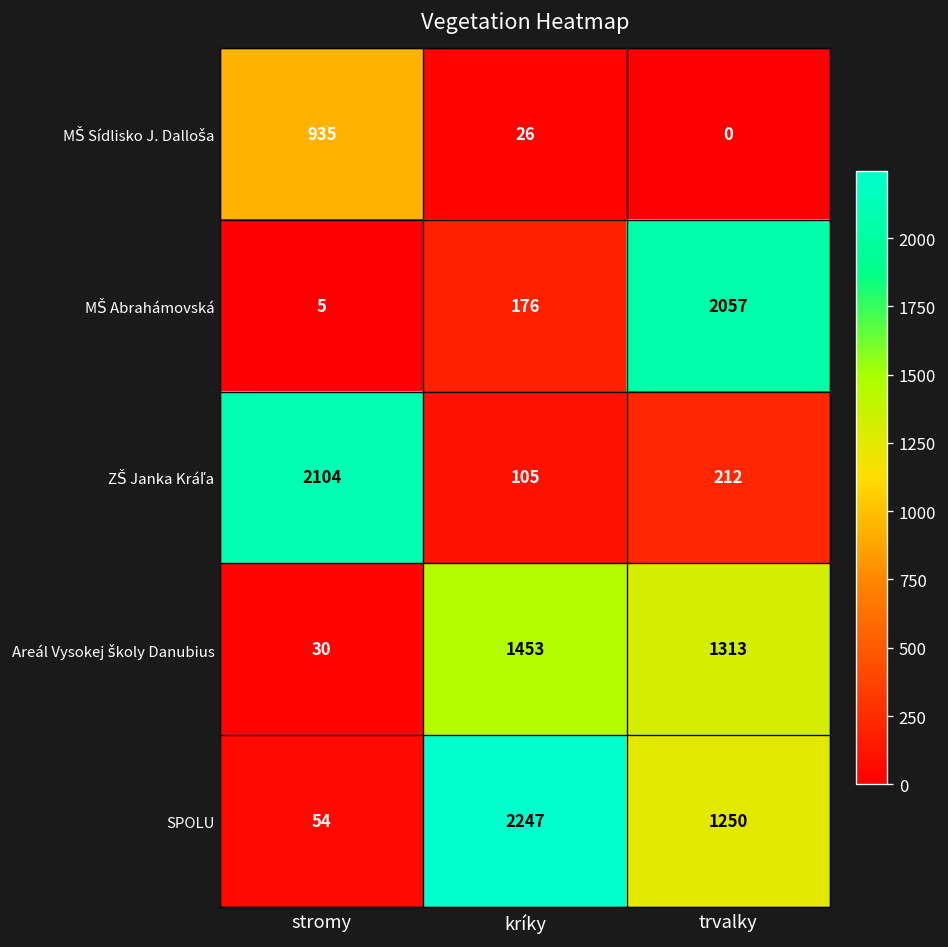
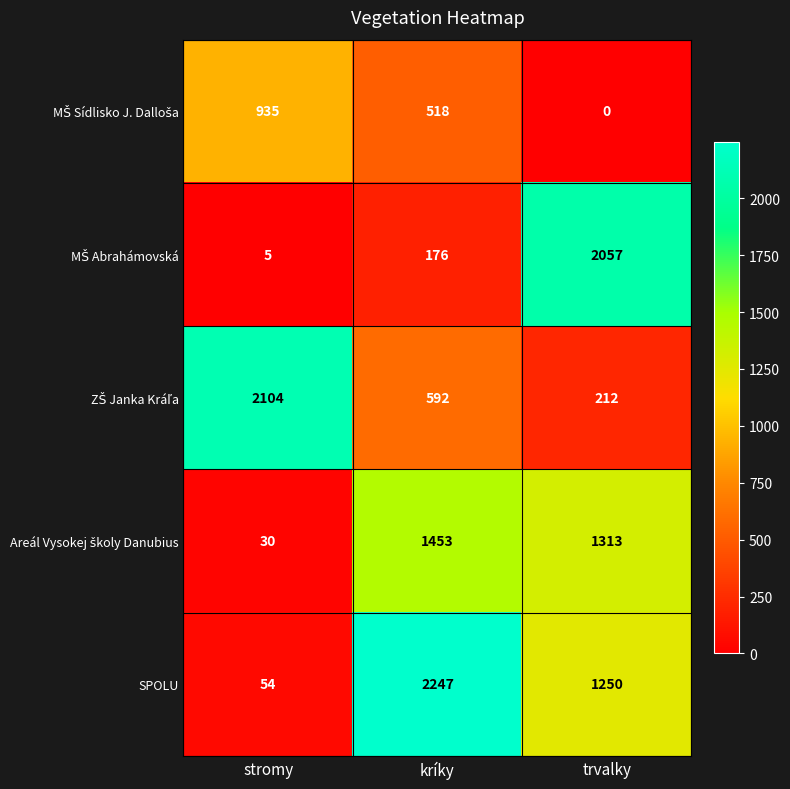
  {
    "MŠ Sídlisko J. Dalloša": {
      "stromy": 935,
-     "kríky": 26,
+     "kríky": 518,
      "trvalky": 0
    },
    "MŠ Abrahámovská": {
      "stromy": 5,
      "kríky": 176,
      "trvalky": 2057
    },
    "ZŠ Janka Kráľa": {
      "stromy": 2104,
-     "kríky": 105,
+     "kríky": 592,
      "trvalky": 212
    },
    "Areál Vysokej školy Danubius": {
      "stromy": 30,
      "kríky": 1453,
      "trvalky": 1313
    },
    "SPOLU": {
      "stromy": 54,
      "kríky": 2247,
      "trvalky": 1250
    }
  }
